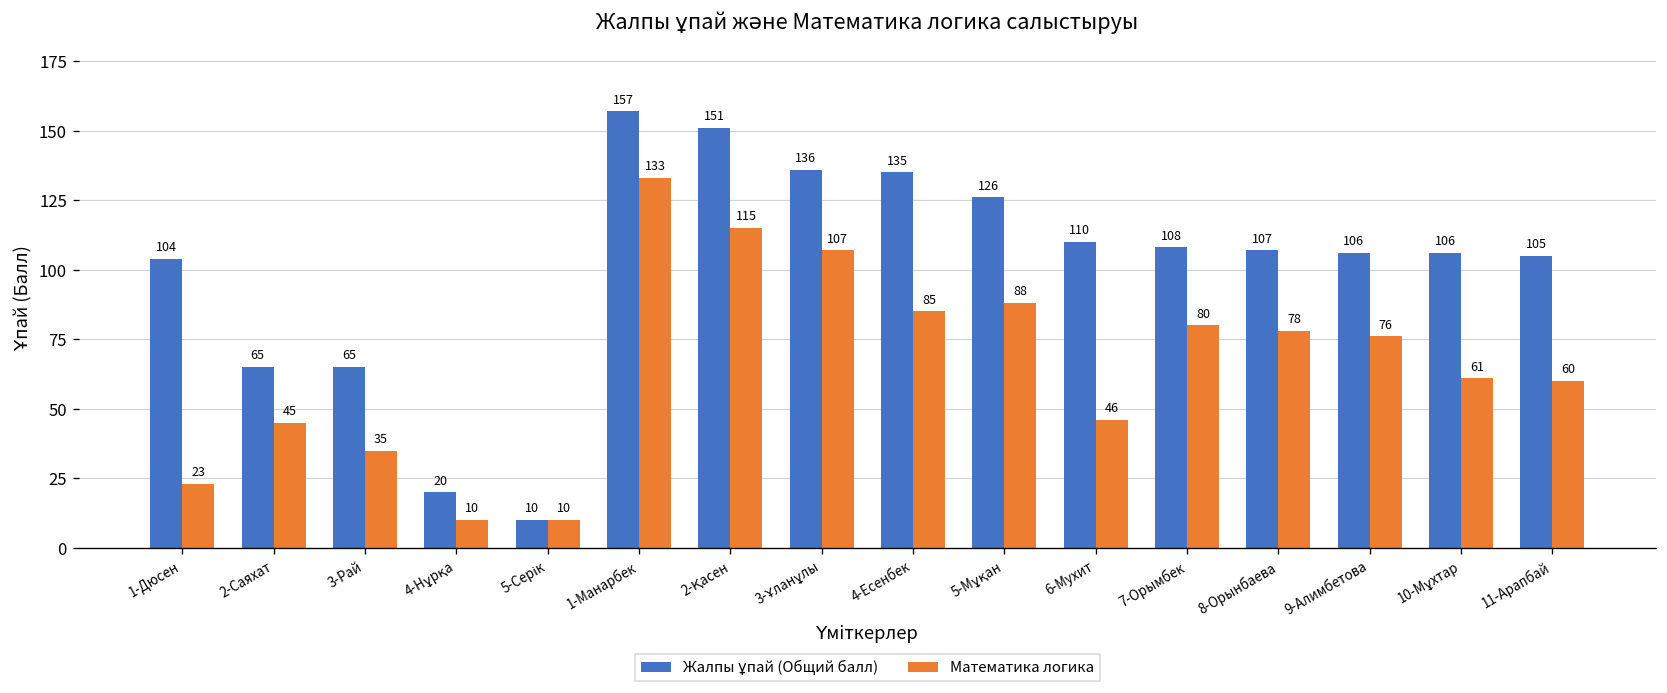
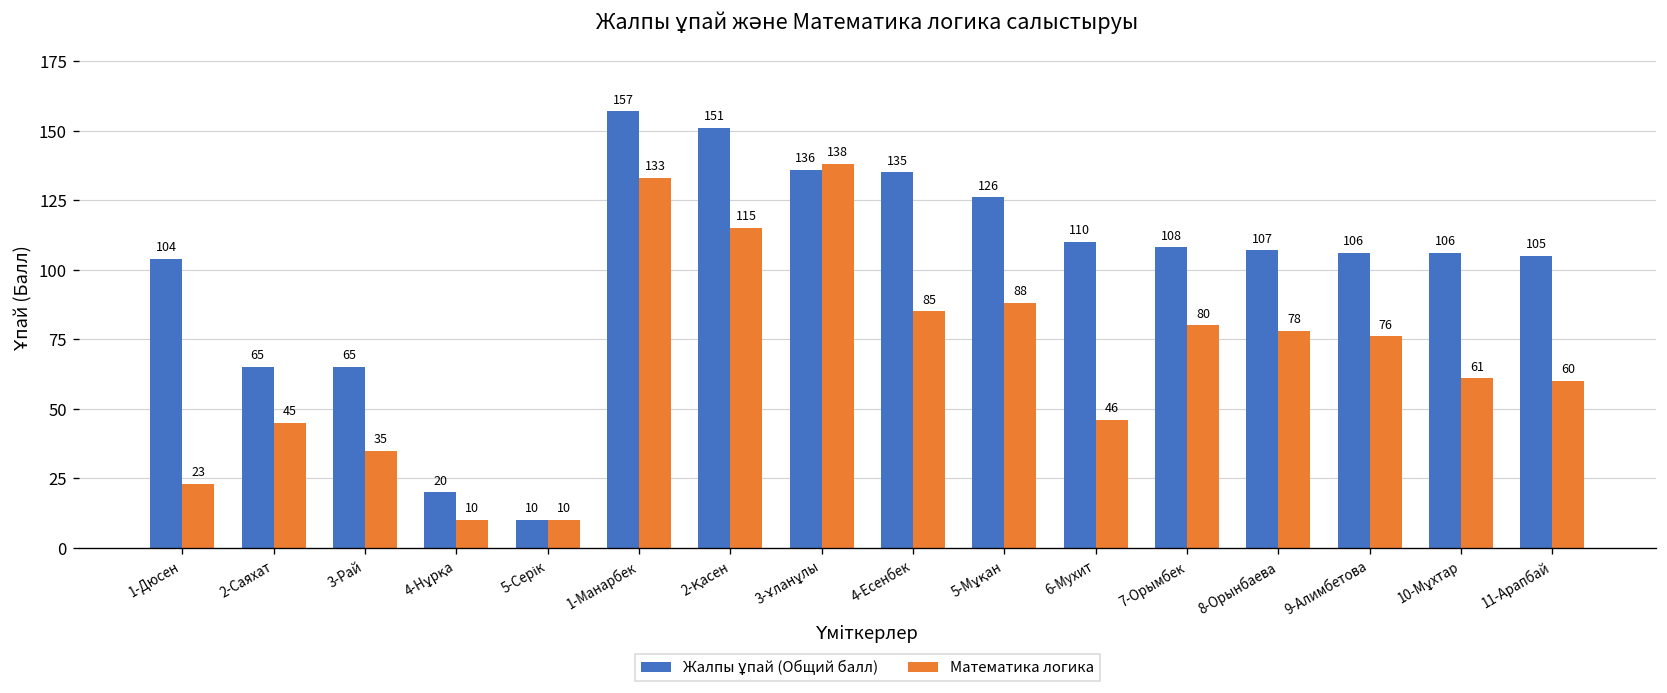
  {
    "Жалпы ұпай (Общий балл)": {
      "1-Дюсен": 104,
      "2-Саяхат": 65,
      "3-Рай": 65,
      "4-Нұрқа": 20,
      "5-Серік": 10,
      "1-Манарбек": 157,
      "2-Қасен": 151,
      "3-Ұланұлы": 136,
      "4-Есенбек": 135,
      "5-Мұқан": 126,
      "6-Мухит": 110,
      "7-Орымбек": 108,
      "8-Орынбаева": 107,
      "9-Алимбетова": 106,
      "10-Мұхтар": 106,
      "11-Арапбай": 105
    },
    "Математика логика": {
      "1-Дюсен": 23,
      "2-Саяхат": 45,
      "3-Рай": 35,
      "4-Нұрқа": 10,
      "5-Серік": 10,
      "1-Манарбек": 133,
      "2-Қасен": 115,
-     "3-Ұланұлы": 107,
+     "3-Ұланұлы": 138,
      "4-Есенбек": 85,
      "5-Мұқан": 88,
      "6-Мухит": 46,
      "7-Орымбек": 80,
      "8-Орынбаева": 78,
      "9-Алимбетова": 76,
      "10-Мұхтар": 61,
      "11-Арапбай": 60
    }
  }
